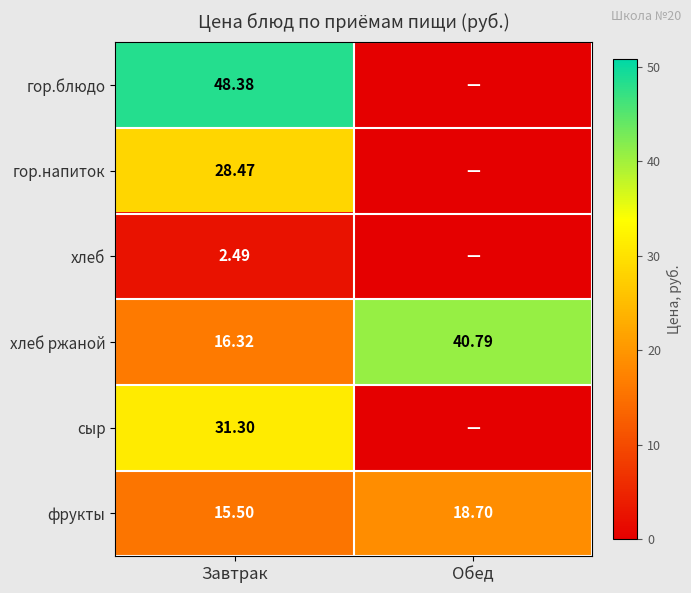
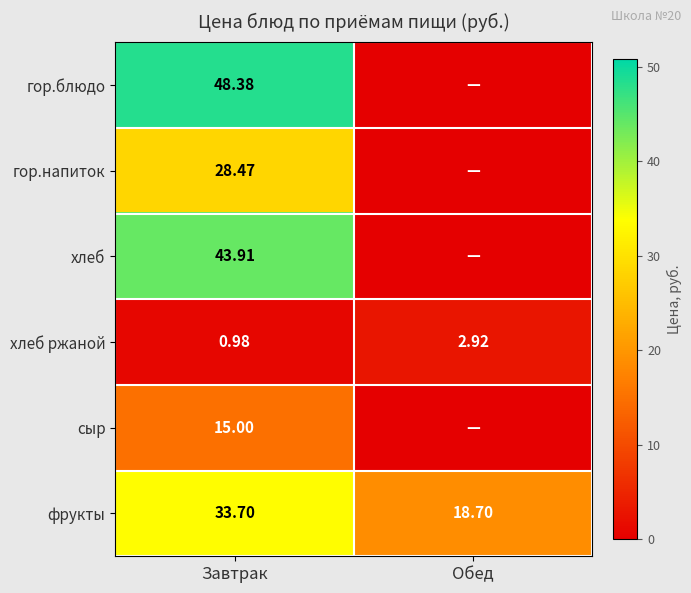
  {
    "гор.блюдо": {
      "Завтрак": 48.38
    },
    "гор.напиток": {
      "Завтрак": 28.47
    },
    "хлеб": {
-     "Завтрак": 2.49
+     "Завтрак": 43.91
    },
    "хлеб ржаной": {
-     "Завтрак": 16.32,
-     "Обед": 40.79
+     "Завтрак": 0.98,
+     "Обед": 2.92
    },
    "сыр": {
-     "Завтрак": 31.30
+     "Завтрак": 15.00
    },
    "фрукты": {
-     "Завтрак": 15.50,
+     "Завтрак": 33.70,
      "Обед": 18.70
    }
  }
